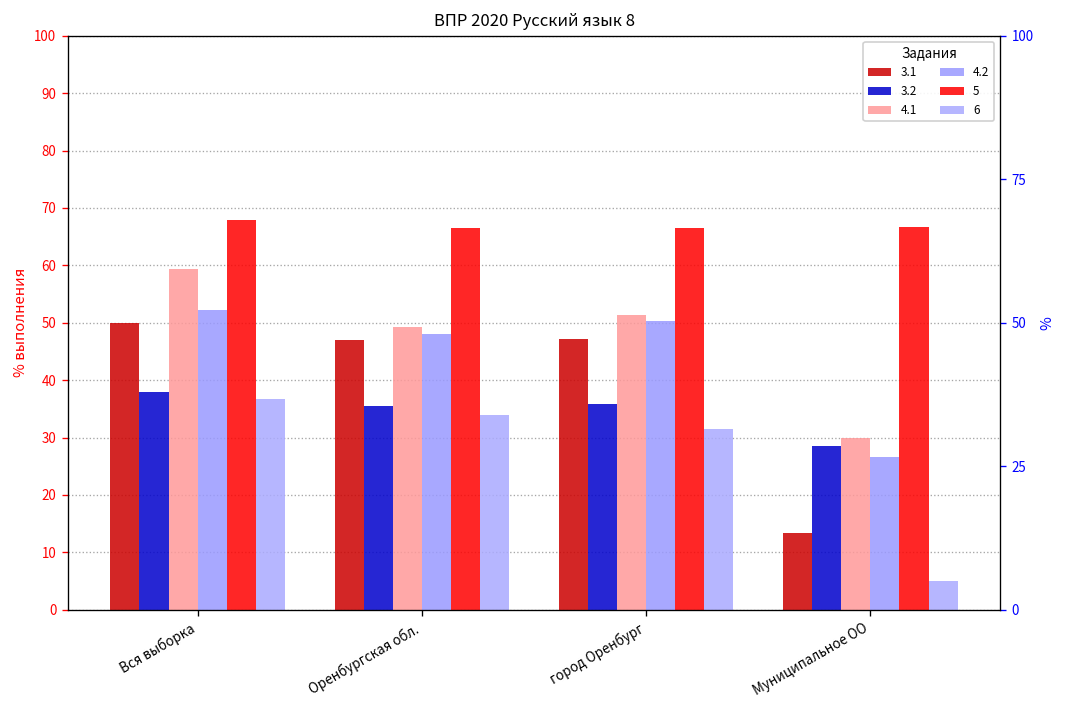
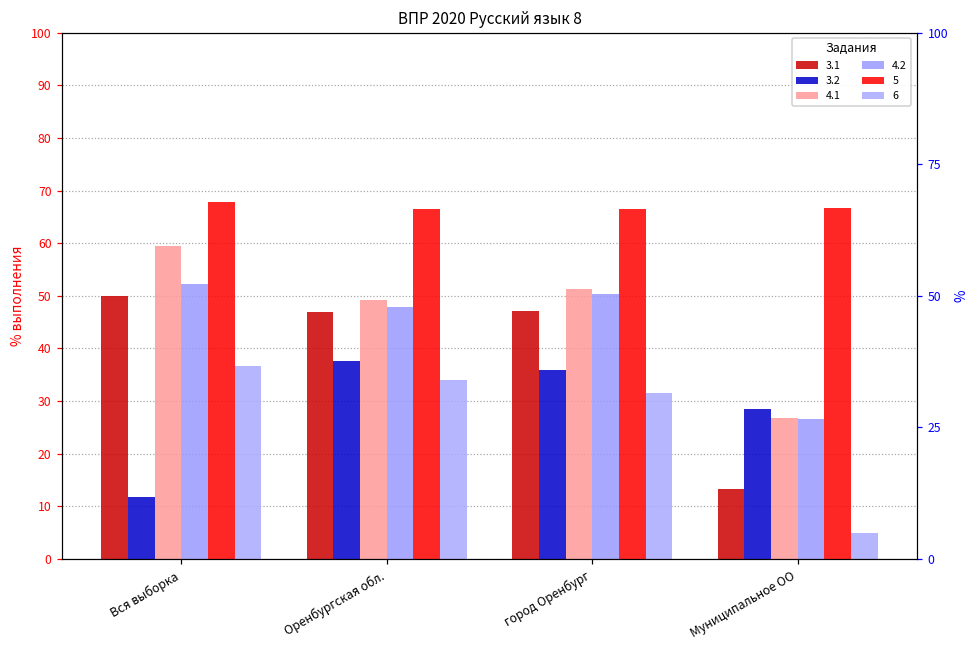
  {
    "3.2": {
-     "Вся выборка": 38,
-     "Оренбургская обл.": 36,
+     "Вся выборка": 12,
+     "Оренбургская обл.": 38,
      "город Оренбург": 36,
      "Муниципальное ОО": 29
    },
    "4.1": {
      "Вся выборка": 59,
      "Оренбургская обл.": 49,
      "город Оренбург": 51,
-     "Муниципальное ОО": 30
+     "Муниципальное ОО": 27
    }
  }
